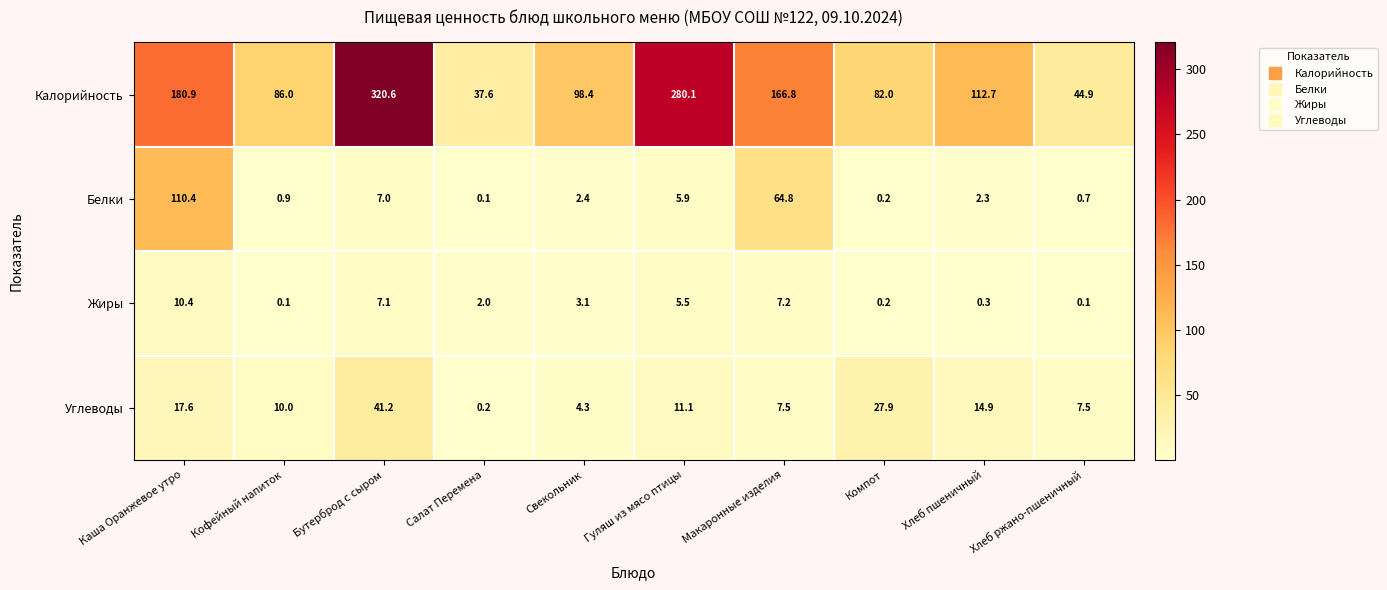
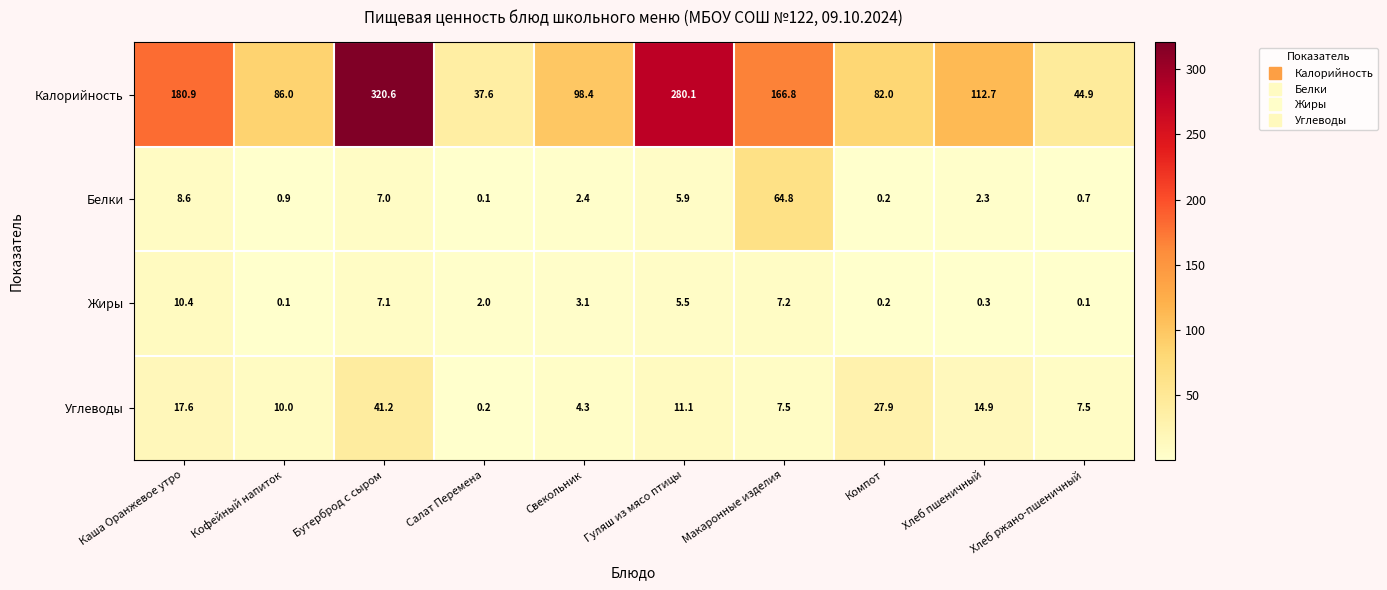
  {
    "Калорийность": {
      "Каша Оранжевое утро": 180.9,
      "Кофейный напиток": 86.0,
      "Бутерброд с сыром": 320.6,
      "Салат Перемена": 37.6,
      "Свекольник": 98.4,
      "Гуляш из мясо птицы": 280.1,
      "Макаронные изделия": 166.8,
      "Компот": 82.0,
      "Хлеб пшеничный": 112.7,
      "Хлеб ржано-пшеничный": 44.9
    },
    "Белки": {
-     "Каша Оранжевое утро": 110.4,
+     "Каша Оранжевое утро": 8.6,
      "Кофейный напиток": 0.9,
      "Бутерброд с сыром": 7.0,
      "Салат Перемена": 0.1,
      "Свекольник": 2.4,
      "Гуляш из мясо птицы": 5.9,
      "Макаронные изделия": 64.8,
      "Компот": 0.2,
      "Хлеб пшеничный": 2.3,
      "Хлеб ржано-пшеничный": 0.7
    },
    "Жиры": {
      "Каша Оранжевое утро": 10.4,
      "Кофейный напиток": 0.1,
      "Бутерброд с сыром": 7.1,
      "Салат Перемена": 2.0,
      "Свекольник": 3.1,
      "Гуляш из мясо птицы": 5.5,
      "Макаронные изделия": 7.2,
      "Компот": 0.2,
      "Хлеб пшеничный": 0.3,
      "Хлеб ржано-пшеничный": 0.1
    },
    "Углеводы": {
      "Каша Оранжевое утро": 17.6,
      "Кофейный напиток": 10.0,
      "Бутерброд с сыром": 41.2,
      "Салат Перемена": 0.2,
      "Свекольник": 4.3,
      "Гуляш из мясо птицы": 11.1,
      "Макаронные изделия": 7.5,
      "Компот": 27.9,
      "Хлеб пшеничный": 14.9,
      "Хлеб ржано-пшеничный": 7.5
    }
  }
